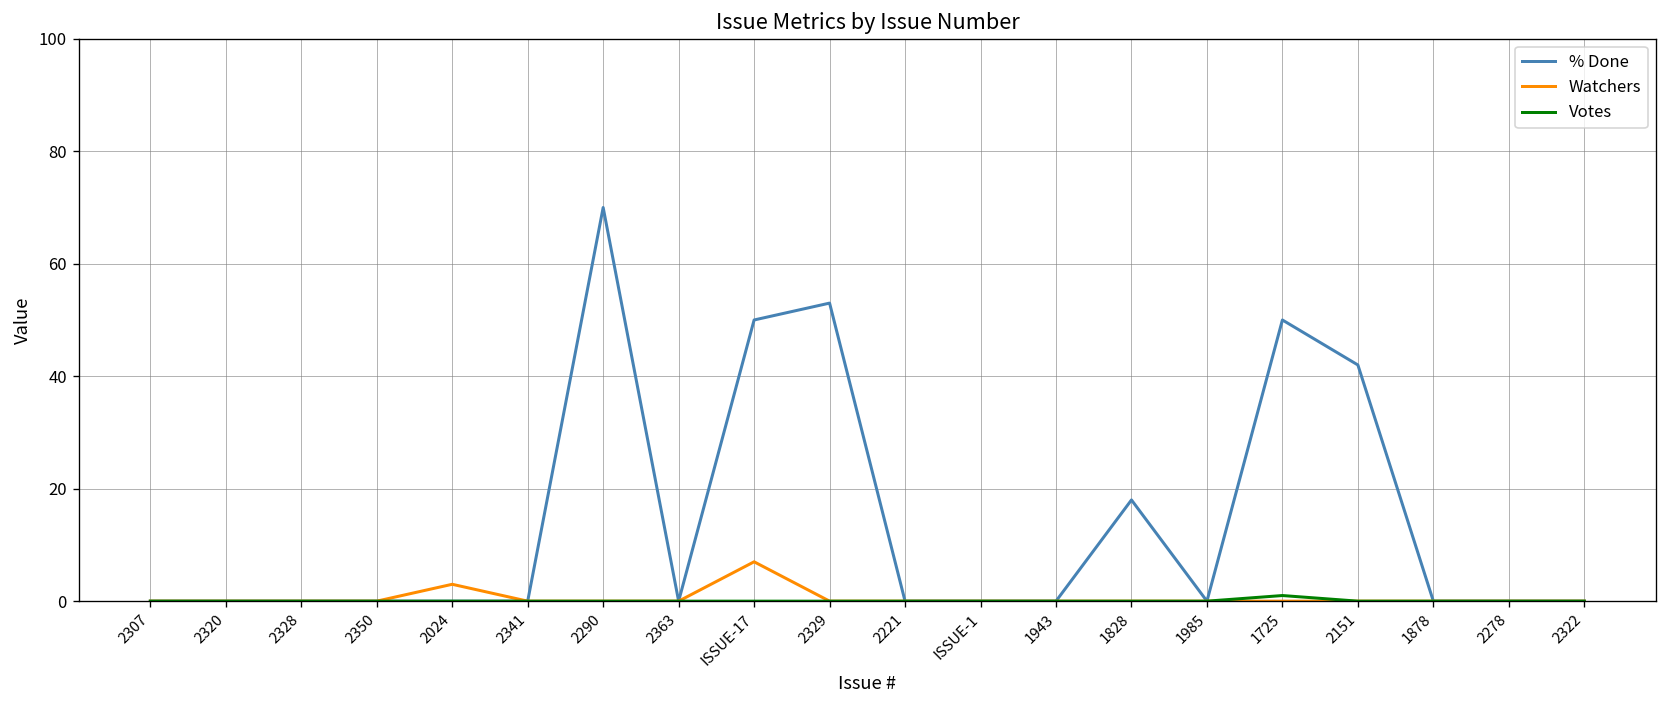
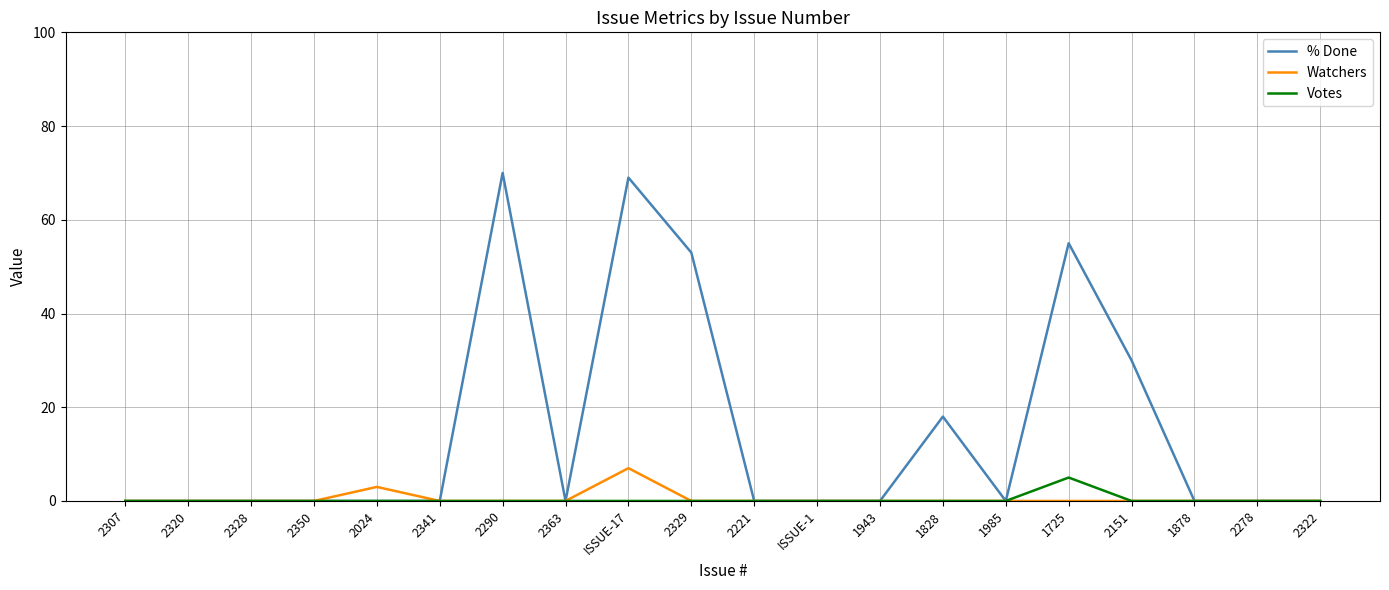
  {
    "% Done": {
      "2290": 70,
-     "ISSUE-17": 50,
+     "ISSUE-17": 69,
      "2329": 53,
      "1828": 18,
-     "1725": 50,
-     "2151": 42
+     "1725": 55,
+     "2151": 30
    },
    "Watchers": {
      "2024": 3,
      "ISSUE-17": 7,
      "1725": 0
    },
    "Votes": {
      "ISSUE-17": 0,
-     "1725": 1
+     "1725": 5
    }
  }
